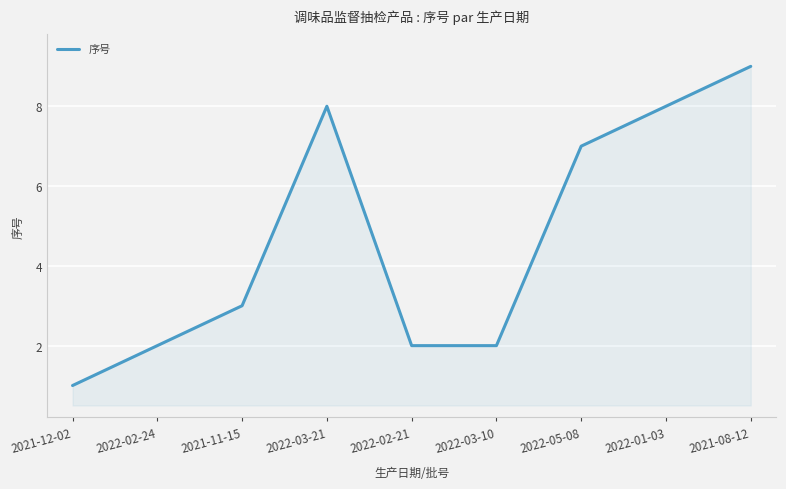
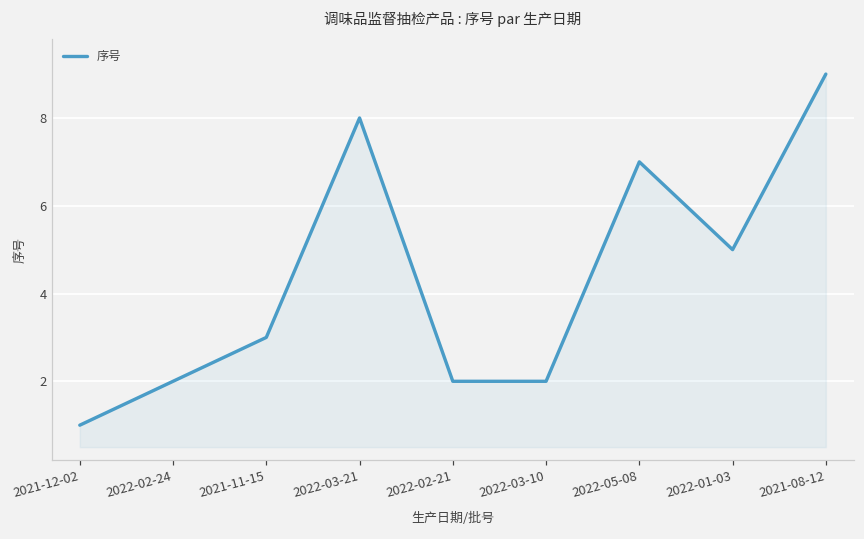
  {
    "2021-12-02": 1,
    "2022-02-24": 2,
    "2021-11-15": 3,
    "2022-03-21": 8,
    "2022-02-21": 2,
    "2022-03-10": 2,
    "2022-05-08": 7,
-   "2022-01-03": 8,
+   "2022-01-03": 5,
    "2021-08-12": 9
  }
